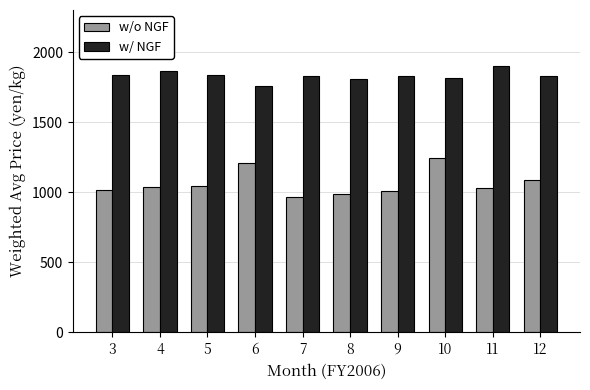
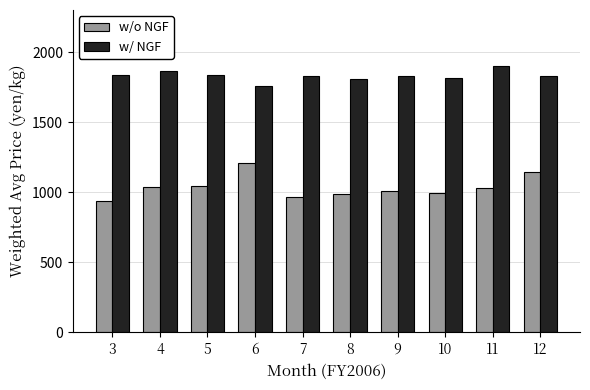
  {
    "w/o NGF": {
-     "3": 1020,
+     "3": 940,
      "4": 1040,
      "5": 1040,
      "6": 1210,
      "7": 960,
      "8": 990,
      "9": 1010,
-     "10": 1240,
+     "10": 990,
      "11": 1030,
-     "12": 1080
+     "12": 1140
    },
    "w/ NGF": {
      "3": 1840,
      "4": 1870,
      "5": 1840,
      "6": 1760,
      "7": 1830,
      "8": 1810,
      "9": 1830,
      "10": 1820,
      "11": 1900,
      "12": 1830
    }
  }
